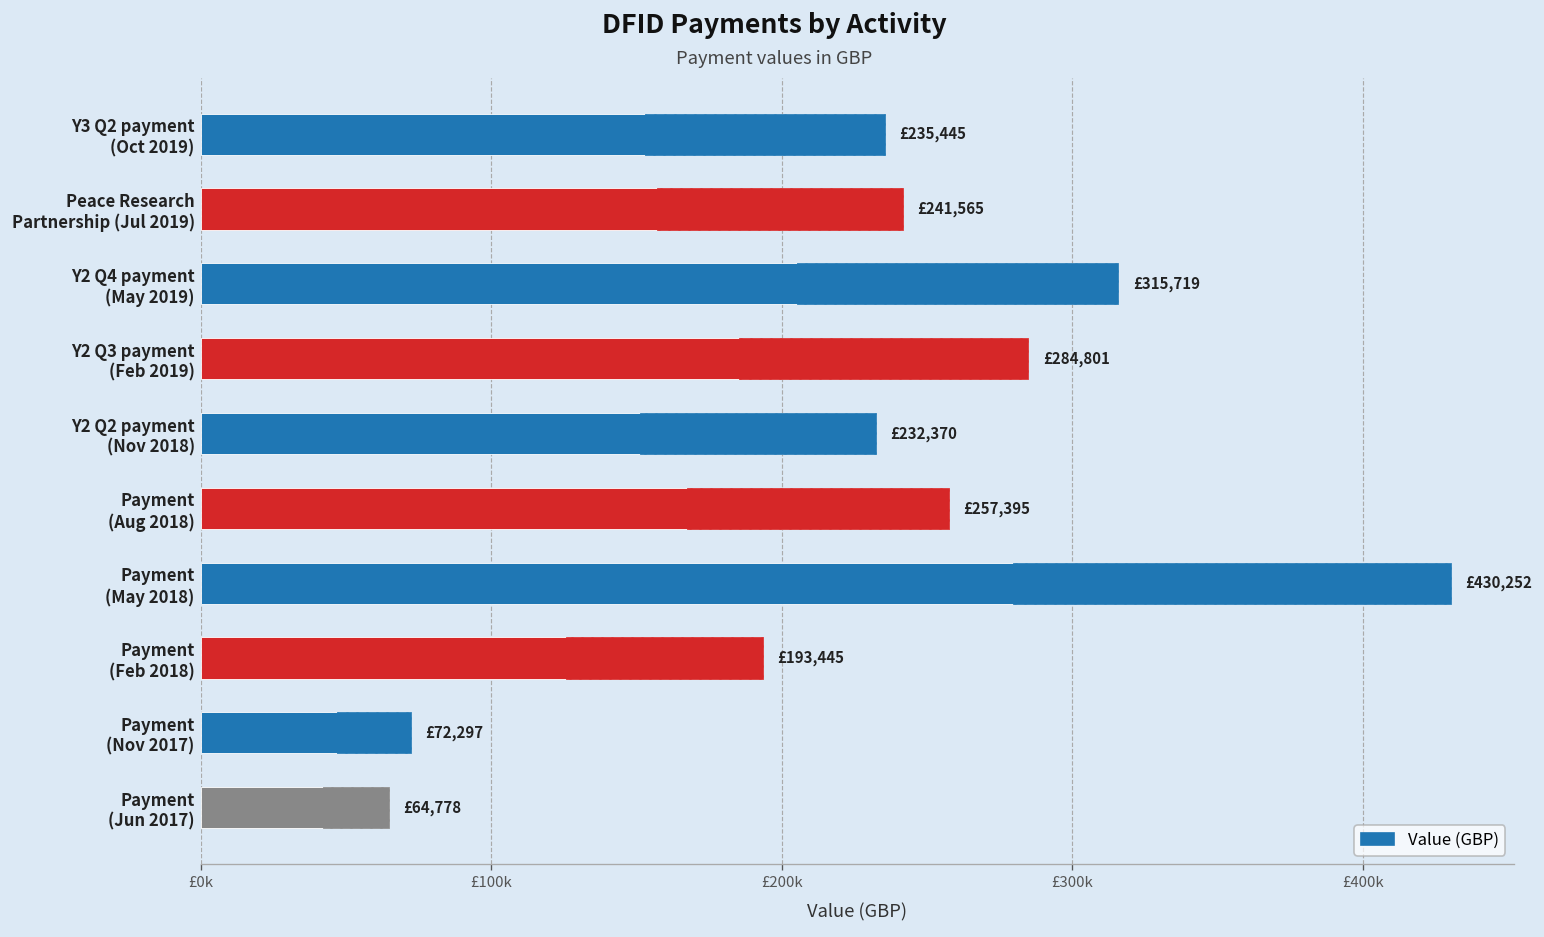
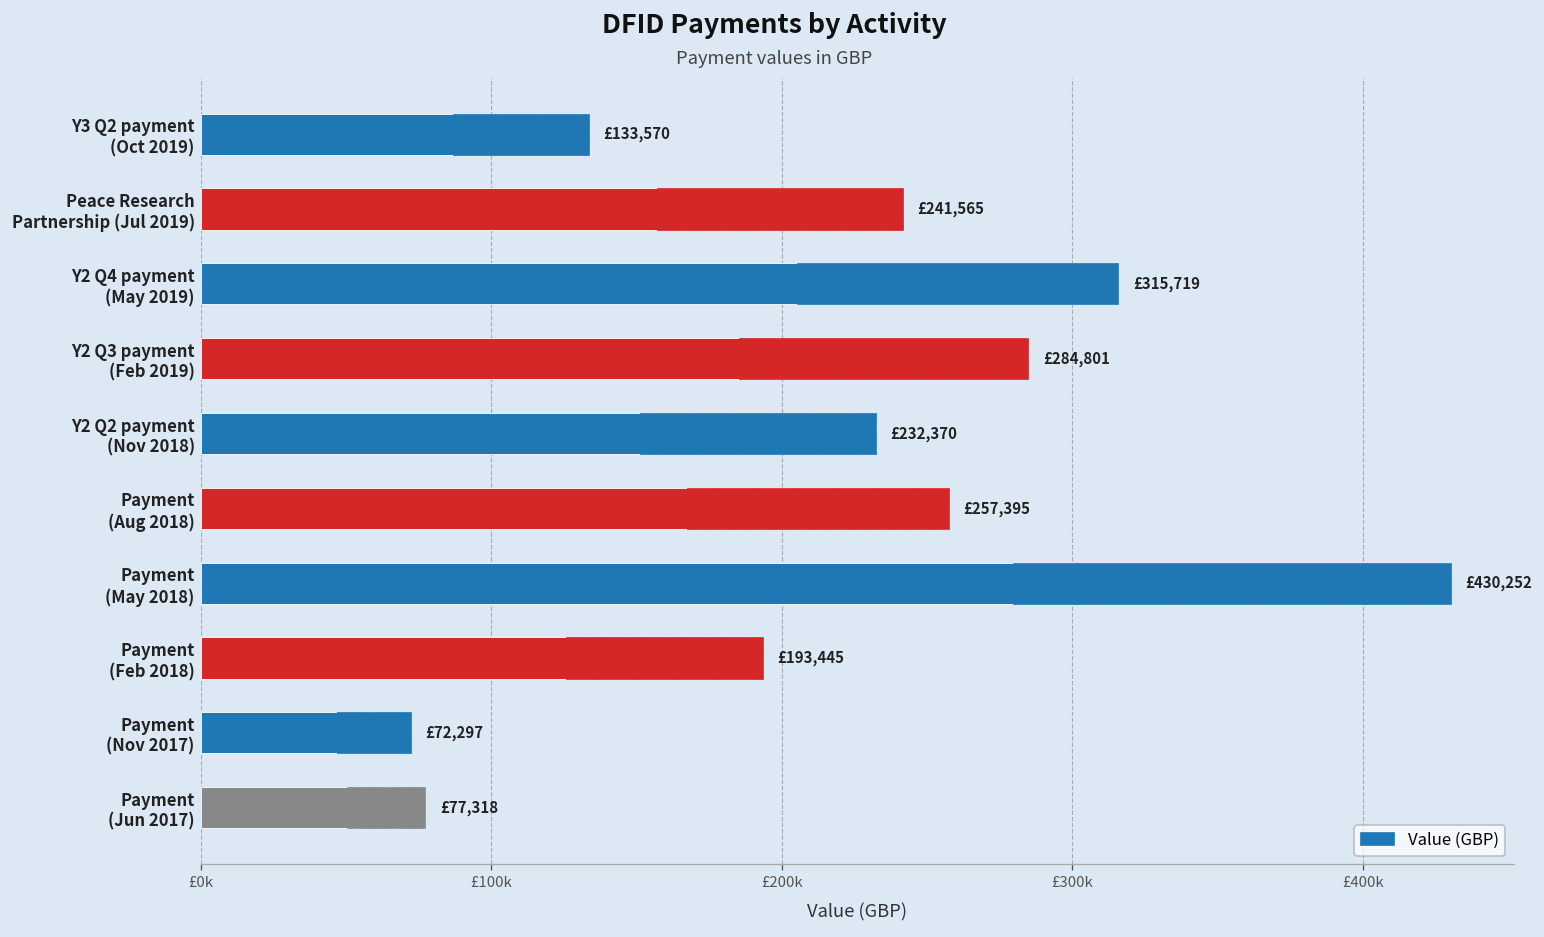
  {
    "Value (GBP)": {
-     "Y3 Q2 payment (Oct 2019)": "£235,445",
+     "Y3 Q2 payment (Oct 2019)": "£133,570",
      "Peace Research Partnership (Jul 2019)": "£241,565",
      "Y2 Q4 payment (May 2019)": "£315,719",
      "Y2 Q3 payment (Feb 2019)": "£284,801",
      "Y2 Q2 payment (Nov 2018)": "£232,370",
      "Payment (Aug 2018)": "£257,395",
      "Payment (May 2018)": "£430,252",
      "Payment (Feb 2018)": "£193,445",
      "Payment (Nov 2017)": "£72,297",
-     "Payment (Jun 2017)": "£64,778"
+     "Payment (Jun 2017)": "£77,318"
    }
  }
